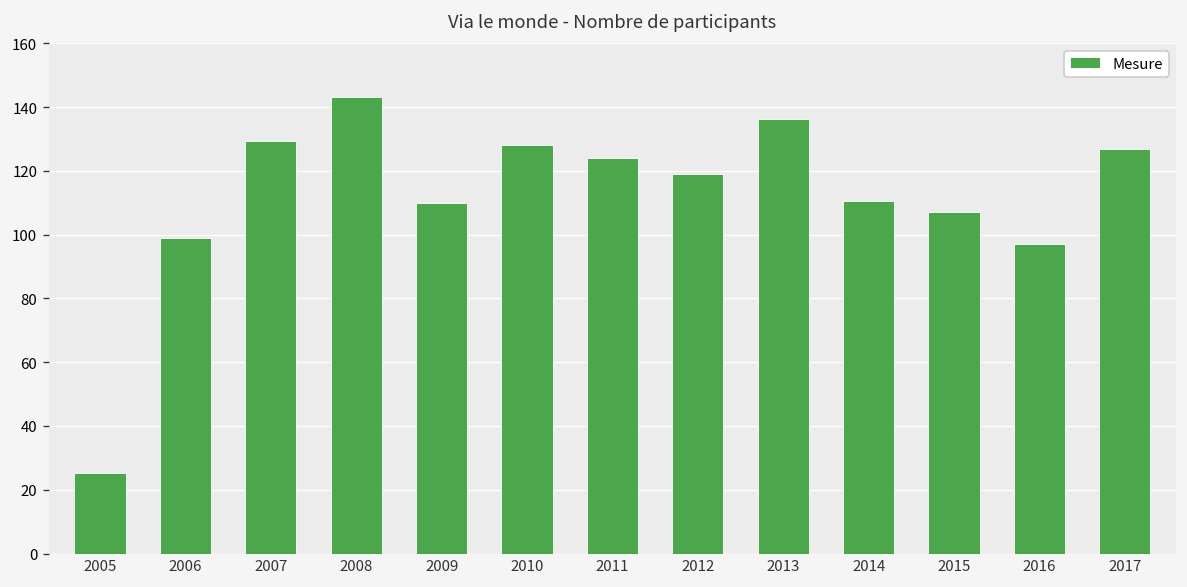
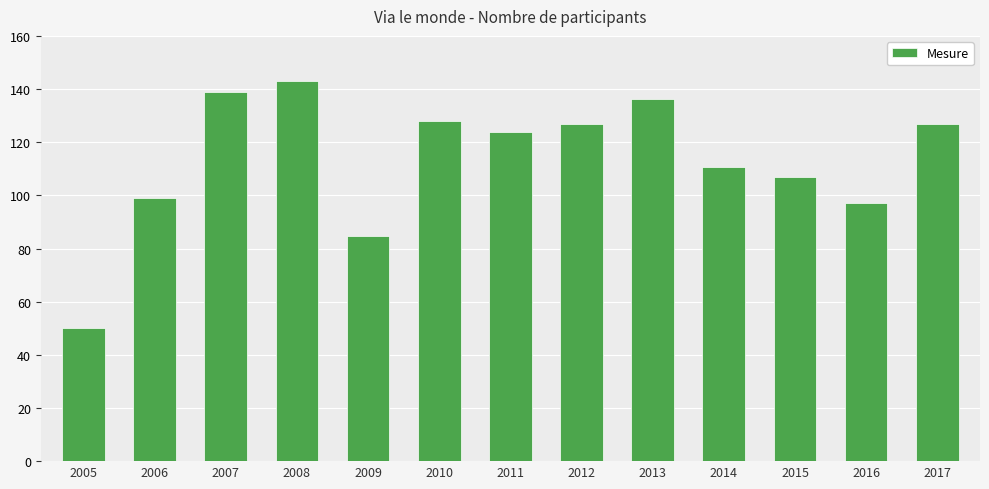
  {
-   "2005": 25,
+   "2005": 50,
    "2006": 99,
-   "2007": 129,
+   "2007": 139,
    "2008": 143,
-   "2009": 110,
+   "2009": 85,
    "2010": 128,
    "2011": 124,
-   "2012": 119,
+   "2012": 127,
    "2013": 136,
    "2014": 111,
    "2015": 107,
    "2016": 97,
    "2017": 127
  }
